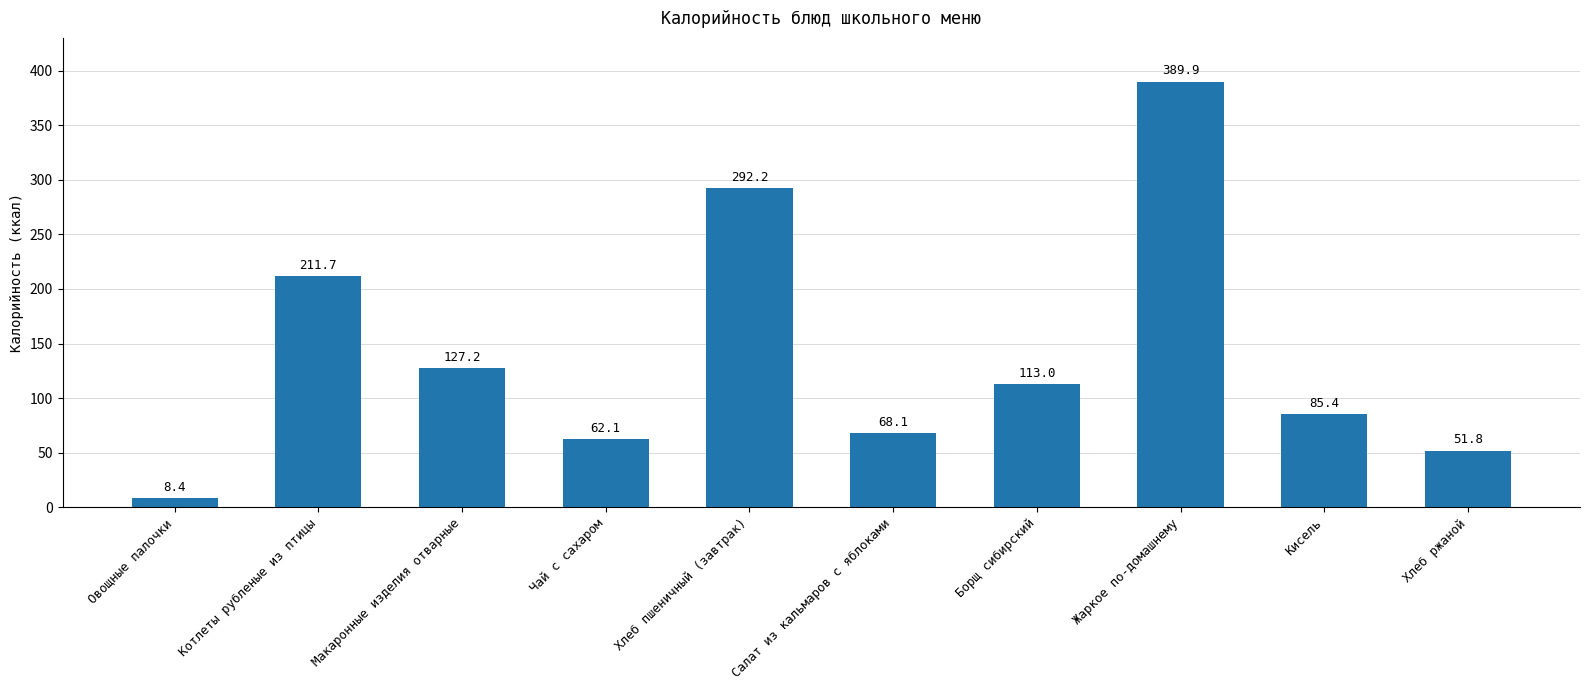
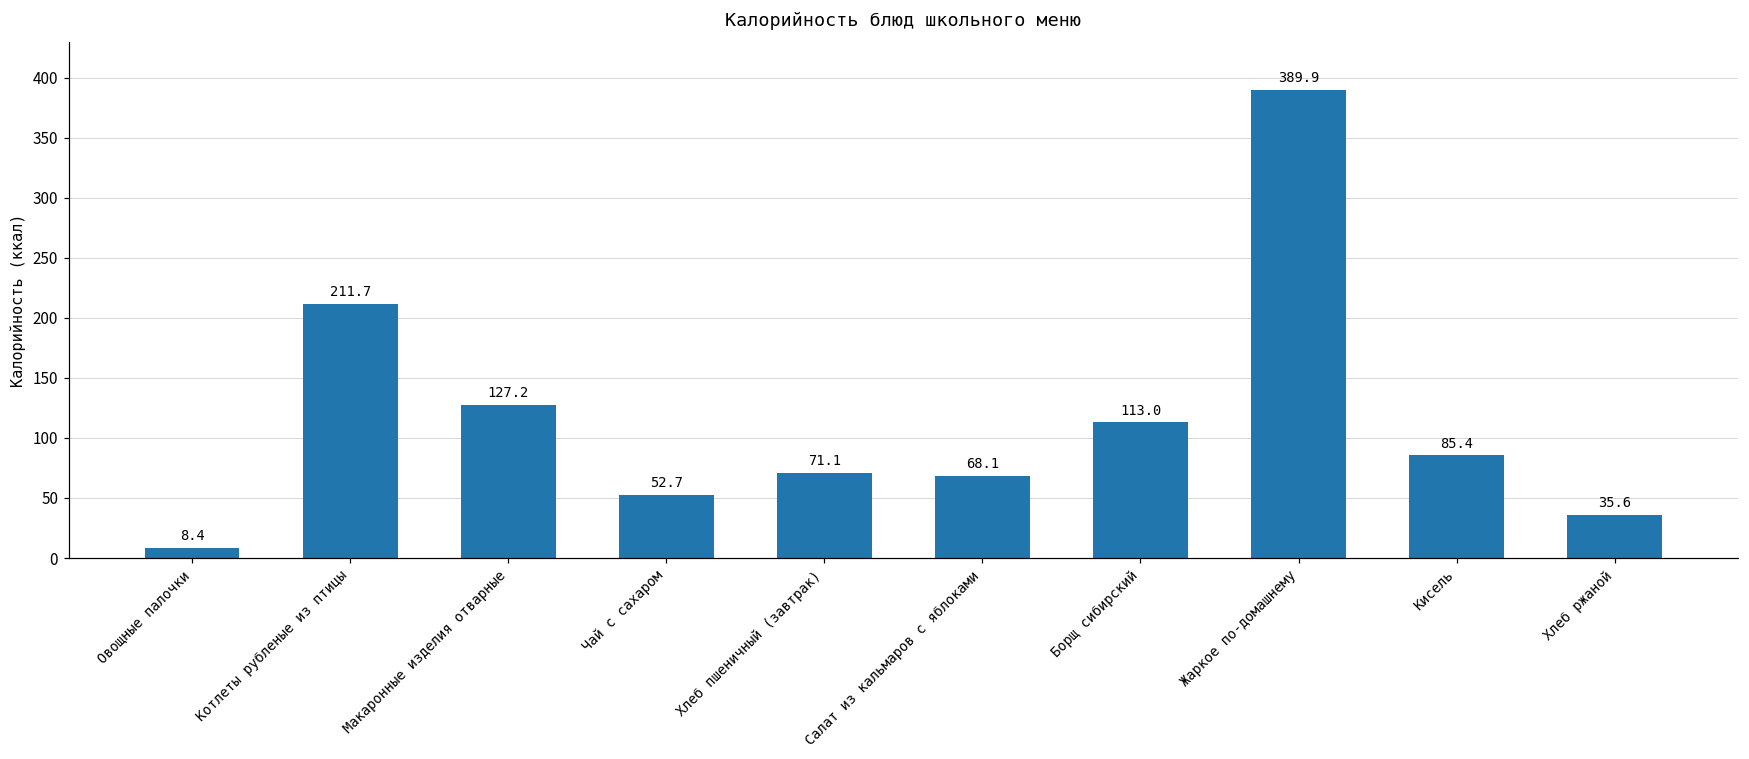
  {
    "Овощные палочки": 8.4,
    "Котлеты рубленые из птицы": 211.7,
    "Макаронные изделия отварные": 127.2,
-   "Чай с сахаром": 62.1,
-   "Хлеб пшеничный (завтрак)": 292.2,
+   "Чай с сахаром": 52.7,
+   "Хлеб пшеничный (завтрак)": 71.1,
    "Салат из кальмаров с яблоками": 68.1,
    "Борщ сибирский": 113.0,
    "Жаркое по-домашнему": 389.9,
    "Кисель": 85.4,
-   "Хлеб ржаной": 51.8
+   "Хлеб ржаной": 35.6
  }
